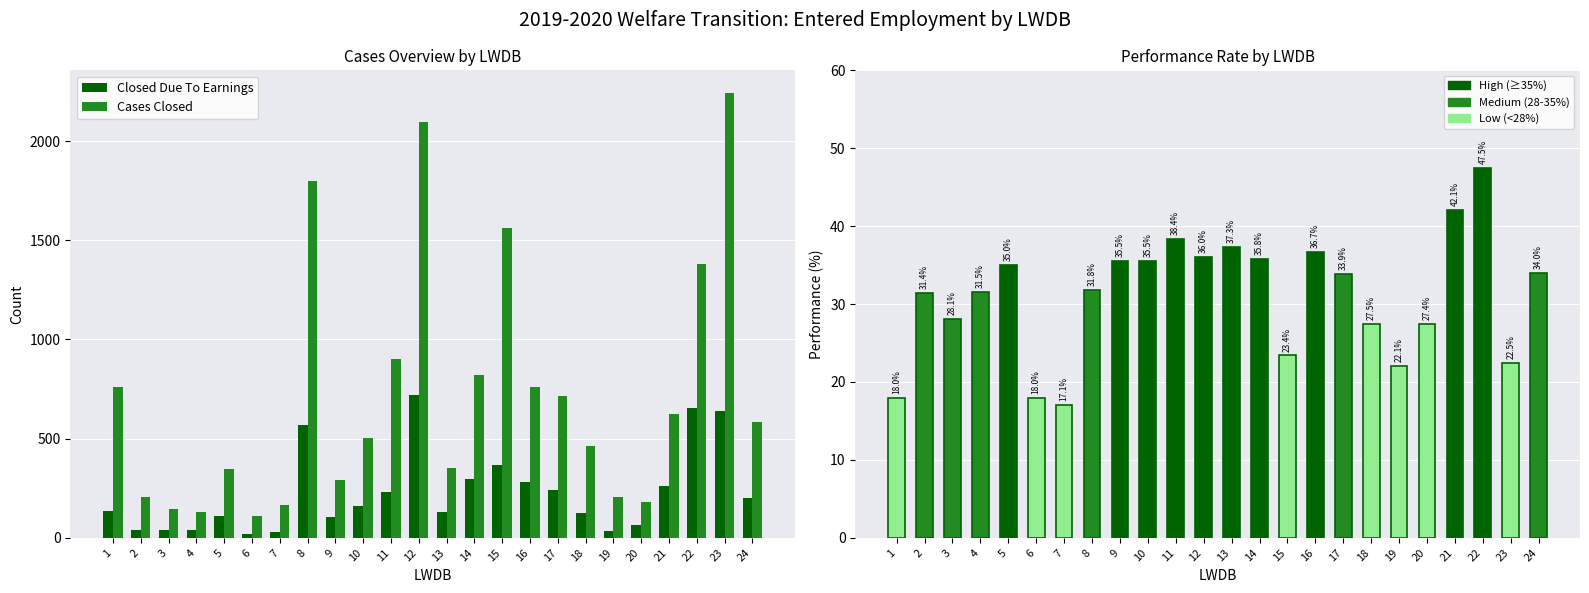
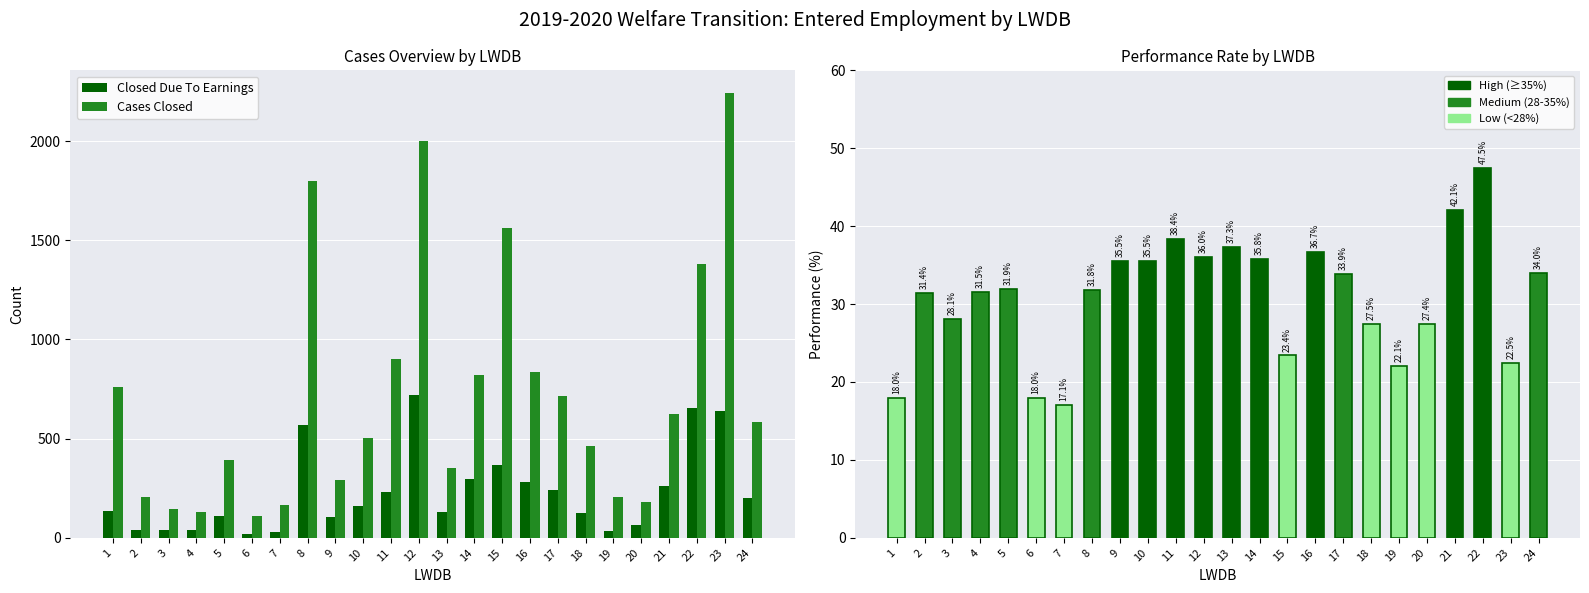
  {
    "Cases Overview by LWDB": {
      "Closed Due To Earnings": {
        "1": "140",
        "2": "40",
        "3": "40",
        "4": "40",
        "5": "110",
        "6": "20",
        "7": "30",
        "8": "570",
        "9": "100",
        "10": "160",
        "11": "230",
        "12": "720",
        "13": "130",
        "14": "290",
        "15": "370",
        "16": "280",
        "17": "240",
        "18": "130",
        "19": "30",
        "20": "70",
        "21": "260",
        "22": "660",
        "23": "640",
        "24": "200"
      },
      "Cases Closed": {
        "1": "760",
        "2": "200",
        "3": "150",
        "4": "130",
-       "5": "350",
+       "5": "390",
        "6": "110",
        "7": "160",
        "8": "1800",
        "9": "290",
        "10": "500",
        "11": "900",
-       "12": "2100",
+       "12": "2000",
        "13": "350",
        "14": "820",
        "15": "1560",
-       "16": "760",
+       "16": "840",
        "17": "720",
        "18": "460",
        "19": "200",
        "20": "180",
        "21": "620",
        "22": "1380",
        "23": "2240",
        "24": "590"
      }
    },
    "Performance Rate by LWDB": {
      "1": "18.0%",
      "2": "31.4%",
      "3": "28.1%",
      "4": "31.5%",
-     "5": "35.0%",
+     "5": "31.9%",
      "6": "18.0%",
      "7": "17.1%",
      "8": "31.8%",
      "9": "35.5%",
      "10": "35.5%",
      "11": "38.4%",
      "12": "36.0%",
      "13": "37.3%",
      "14": "35.8%",
      "15": "23.4%",
      "16": "36.7%",
      "17": "33.9%",
      "18": "27.5%",
      "19": "22.1%",
      "20": "27.4%",
      "21": "42.1%",
      "22": "47.5%",
      "23": "22.5%",
      "24": "34.0%"
    }
  }
